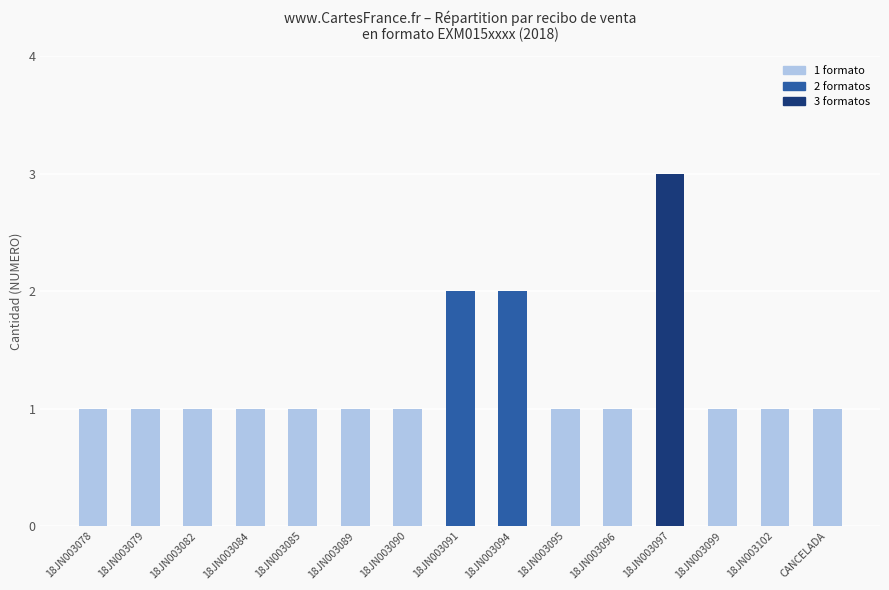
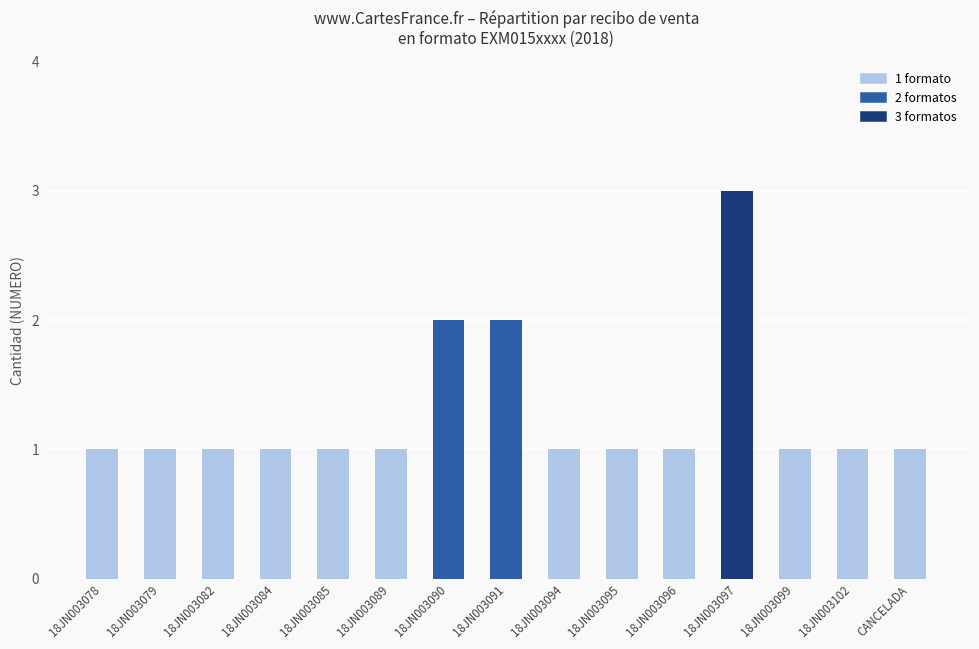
  {
    "18JN003078": 1,
    "18JN003079": 1,
    "18JN003082": 1,
    "18JN003084": 1,
    "18JN003085": 1,
    "18JN003089": 1,
-   "18JN003090": 1,
+   "18JN003090": 2,
    "18JN003091": 2,
-   "18JN003094": 2,
+   "18JN003094": 1,
    "18JN003095": 1,
    "18JN003096": 1,
    "18JN003097": 3,
    "18JN003099": 1,
    "18JN003102": 1,
    "CANCELADA": 1
  }
